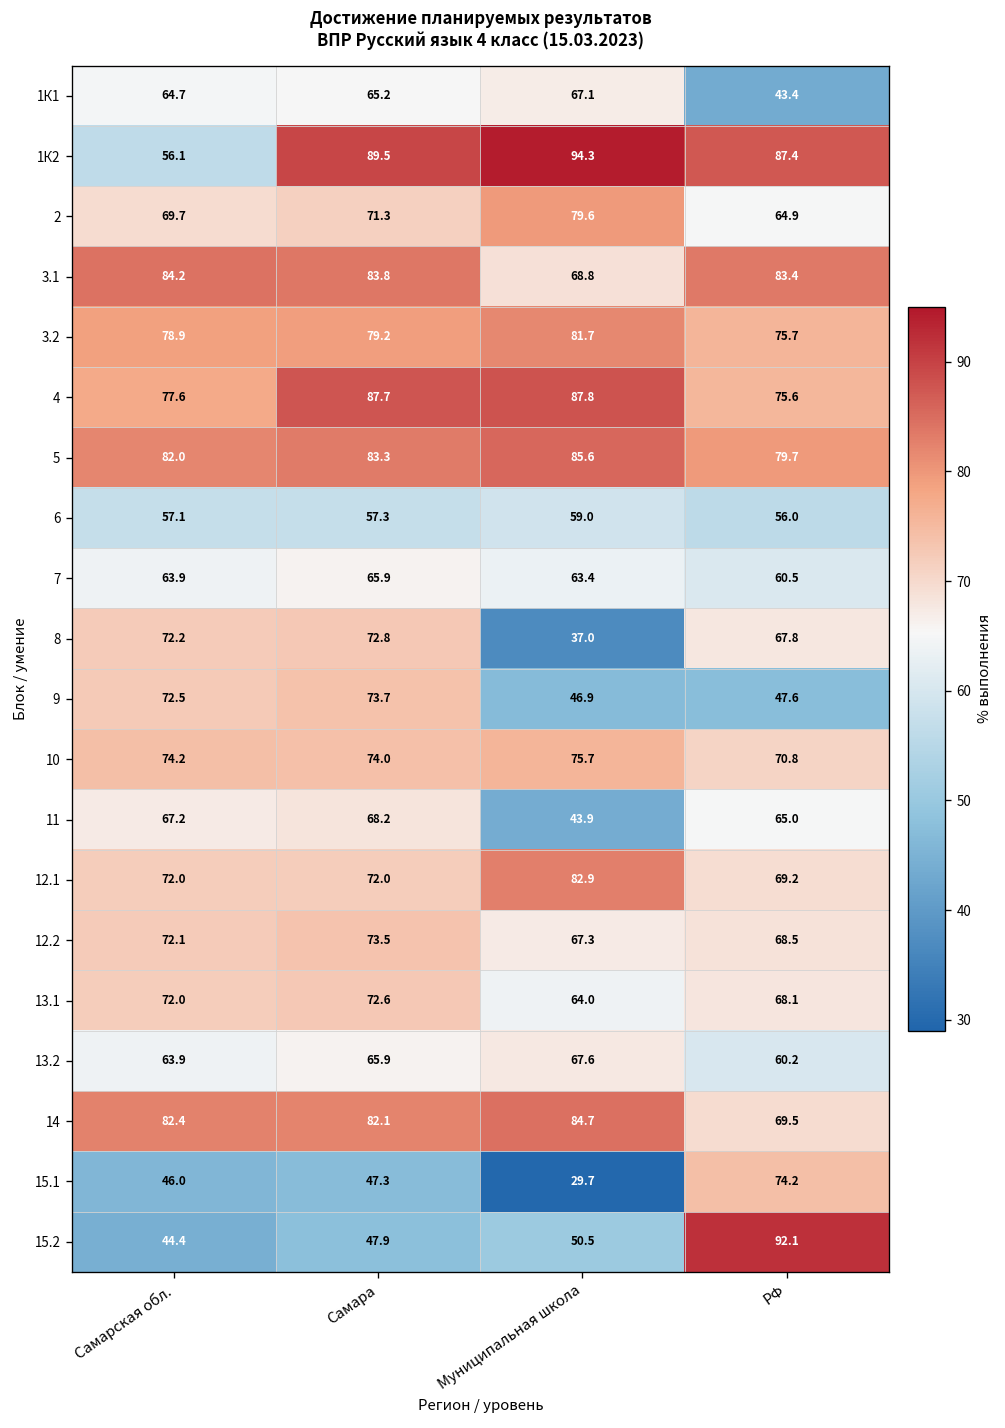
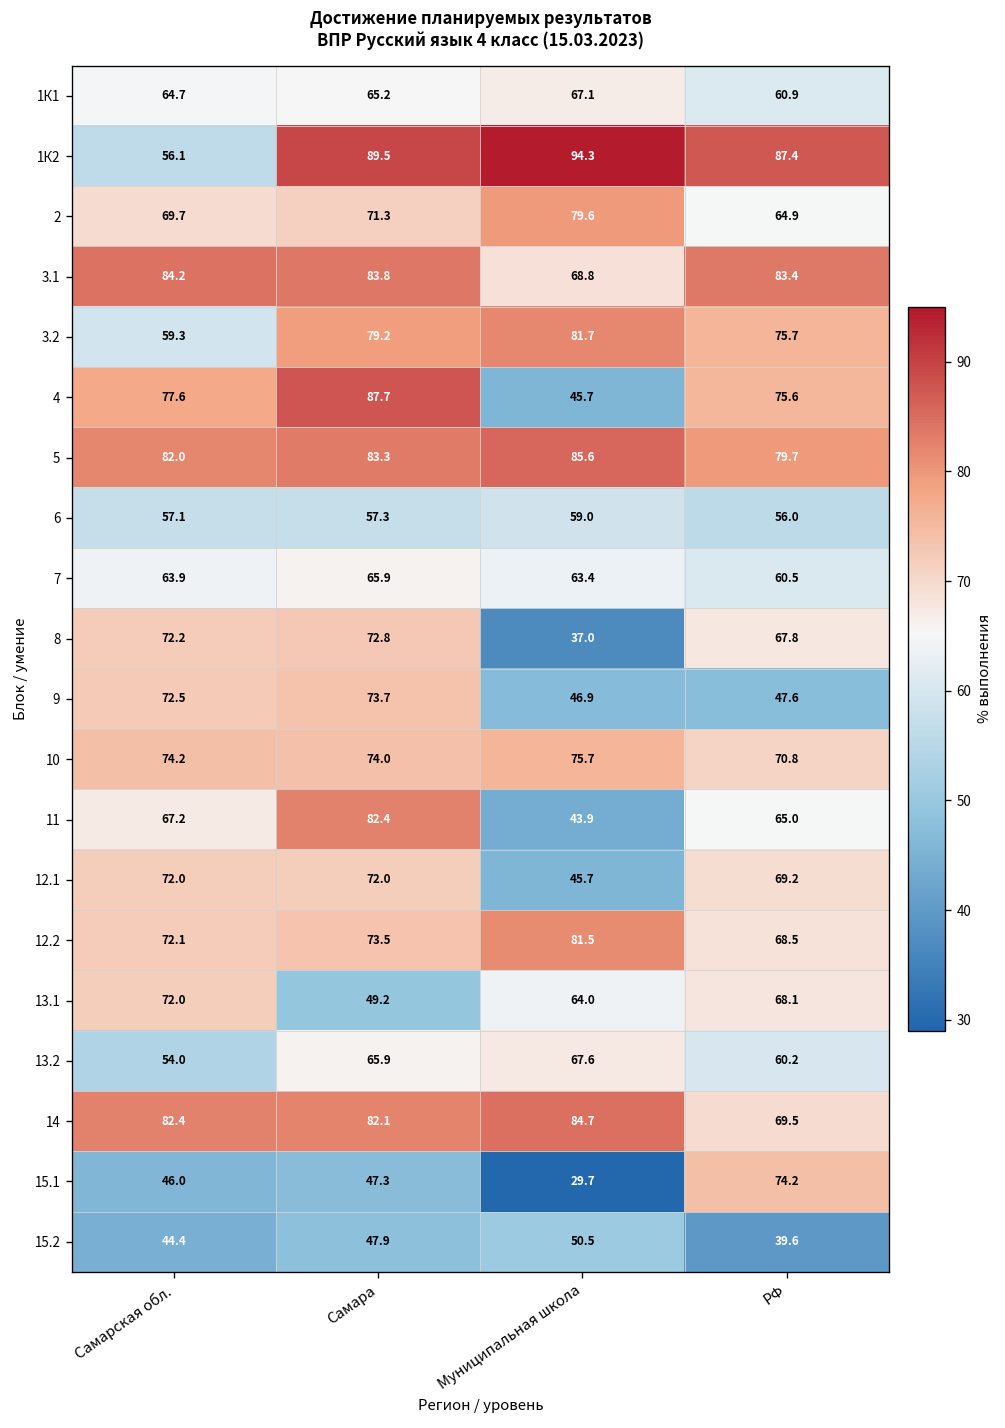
  {
    "1К1": {
      "Самарская обл.": 64.7,
      "Самара": 65.2,
      "Муниципальная школа": 67.1,
-     "РФ": 43.4
+     "РФ": 60.9
    },
    "1К2": {
      "Самарская обл.": 56.1,
      "Самара": 89.5,
      "Муниципальная школа": 94.3,
      "РФ": 87.4
    },
    "2": {
      "Самарская обл.": 69.7,
      "Самара": 71.3,
      "Муниципальная школа": 79.6,
      "РФ": 64.9
    },
    "3.1": {
      "Самарская обл.": 84.2,
      "Самара": 83.8,
      "Муниципальная школа": 68.8,
      "РФ": 83.4
    },
    "3.2": {
-     "Самарская обл.": 78.9,
+     "Самарская обл.": 59.3,
      "Самара": 79.2,
      "Муниципальная школа": 81.7,
      "РФ": 75.7
    },
    "4": {
      "Самарская обл.": 77.6,
      "Самара": 87.7,
-     "Муниципальная школа": 87.8,
+     "Муниципальная школа": 45.7,
      "РФ": 75.6
    },
    "5": {
      "Самарская обл.": 82.0,
      "Самара": 83.3,
      "Муниципальная школа": 85.6,
      "РФ": 79.7
    },
    "6": {
      "Самарская обл.": 57.1,
      "Самара": 57.3,
      "Муниципальная школа": 59.0,
      "РФ": 56.0
    },
    "7": {
      "Самарская обл.": 63.9,
      "Самара": 65.9,
      "Муниципальная школа": 63.4,
      "РФ": 60.5
    },
    "8": {
      "Самарская обл.": 72.2,
      "Самара": 72.8,
      "Муниципальная школа": 37.0,
      "РФ": 67.8
    },
    "9": {
      "Самарская обл.": 72.5,
      "Самара": 73.7,
      "Муниципальная школа": 46.9,
      "РФ": 47.6
    },
    "10": {
      "Самарская обл.": 74.2,
      "Самара": 74.0,
      "Муниципальная школа": 75.7,
      "РФ": 70.8
    },
    "11": {
      "Самарская обл.": 67.2,
-     "Самара": 68.2,
+     "Самара": 82.4,
      "Муниципальная школа": 43.9,
      "РФ": 65.0
    },
    "12.1": {
      "Самарская обл.": 72.0,
      "Самара": 72.0,
-     "Муниципальная школа": 82.9,
+     "Муниципальная школа": 45.7,
      "РФ": 69.2
    },
    "12.2": {
      "Самарская обл.": 72.1,
      "Самара": 73.5,
-     "Муниципальная школа": 67.3,
+     "Муниципальная школа": 81.5,
      "РФ": 68.5
    },
    "13.1": {
      "Самарская обл.": 72.0,
-     "Самара": 72.6,
+     "Самара": 49.2,
      "Муниципальная школа": 64.0,
      "РФ": 68.1
    },
    "13.2": {
-     "Самарская обл.": 63.9,
+     "Самарская обл.": 54.0,
      "Самара": 65.9,
      "Муниципальная школа": 67.6,
      "РФ": 60.2
    },
    "14": {
      "Самарская обл.": 82.4,
      "Самара": 82.1,
      "Муниципальная школа": 84.7,
      "РФ": 69.5
    },
    "15.1": {
      "Самарская обл.": 46.0,
      "Самара": 47.3,
      "Муниципальная школа": 29.7,
      "РФ": 74.2
    },
    "15.2": {
      "Самарская обл.": 44.4,
      "Самара": 47.9,
      "Муниципальная школа": 50.5,
-     "РФ": 92.1
+     "РФ": 39.6
    }
  }
